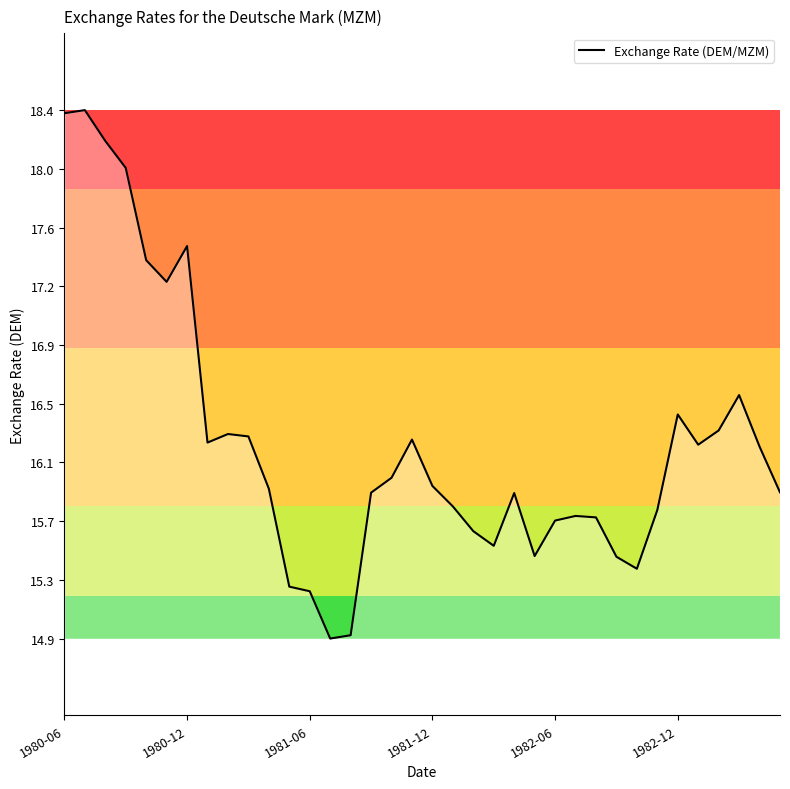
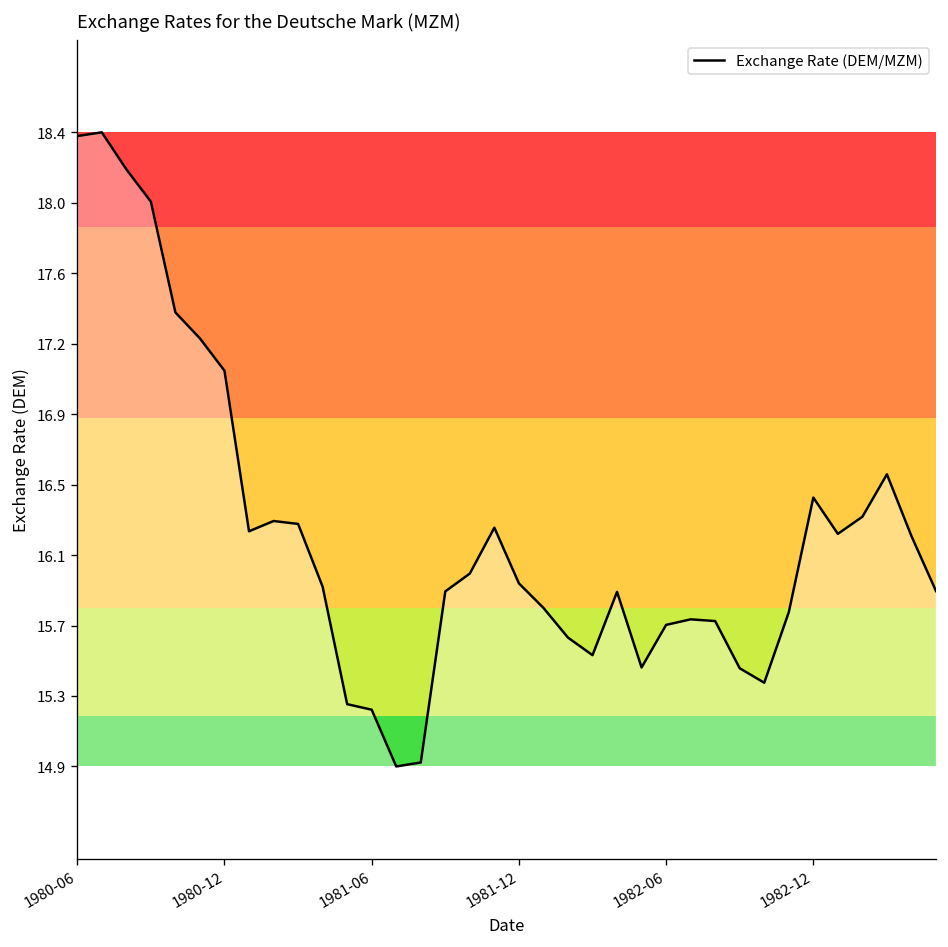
  {
    "1980-06": 18.36,
-   "1980-12": 17.50,
+   "1980-12": 17.09,
    "1981-06": 15.25,
    "1981-12": 15.94,
    "1982-06": 15.71,
    "1982-12": 16.40
  }
